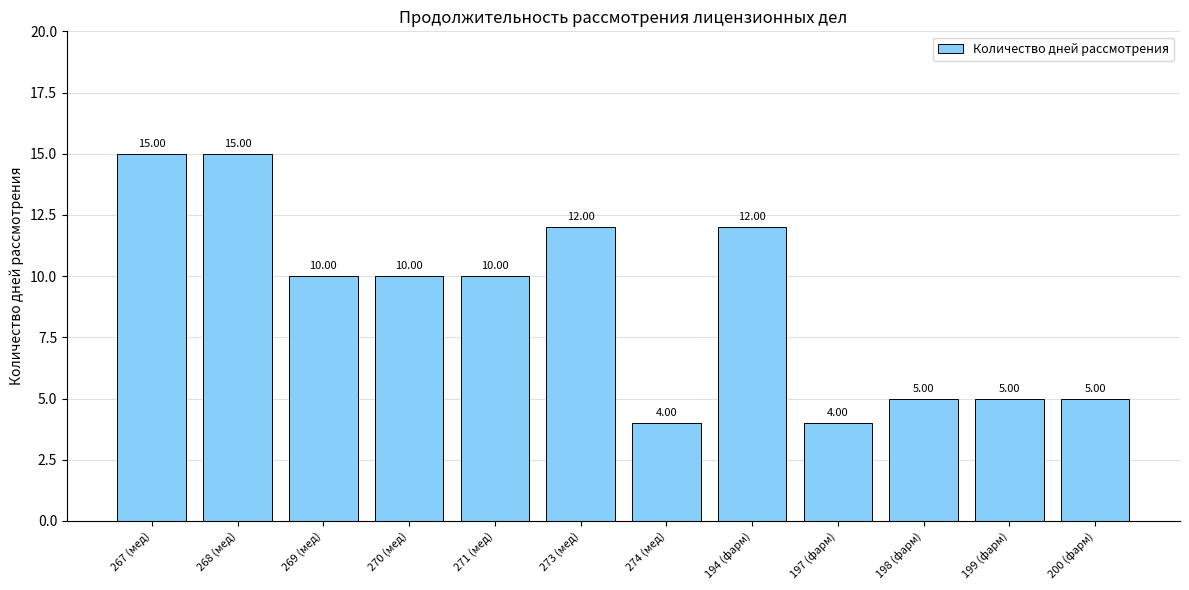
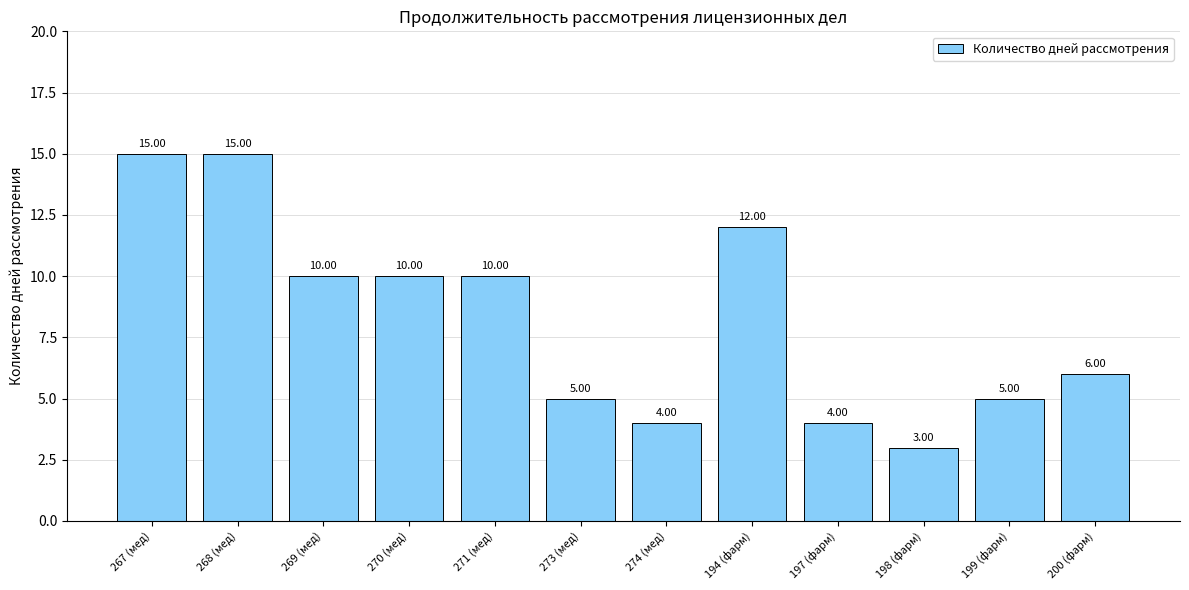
  {
    "267 (мед)": 15.00,
    "268 (мед)": 15.00,
    "269 (мед)": 10.00,
    "270 (мед)": 10.00,
    "271 (мед)": 10.00,
-   "273 (мед)": 12.00,
+   "273 (мед)": 5.00,
    "274 (мед)": 4.00,
    "194 (фарм)": 12.00,
    "197 (фарм)": 4.00,
-   "198 (фарм)": 5.00,
+   "198 (фарм)": 3.00,
    "199 (фарм)": 5.00,
-   "200 (фарм)": 5.00
+   "200 (фарм)": 6.00
  }
